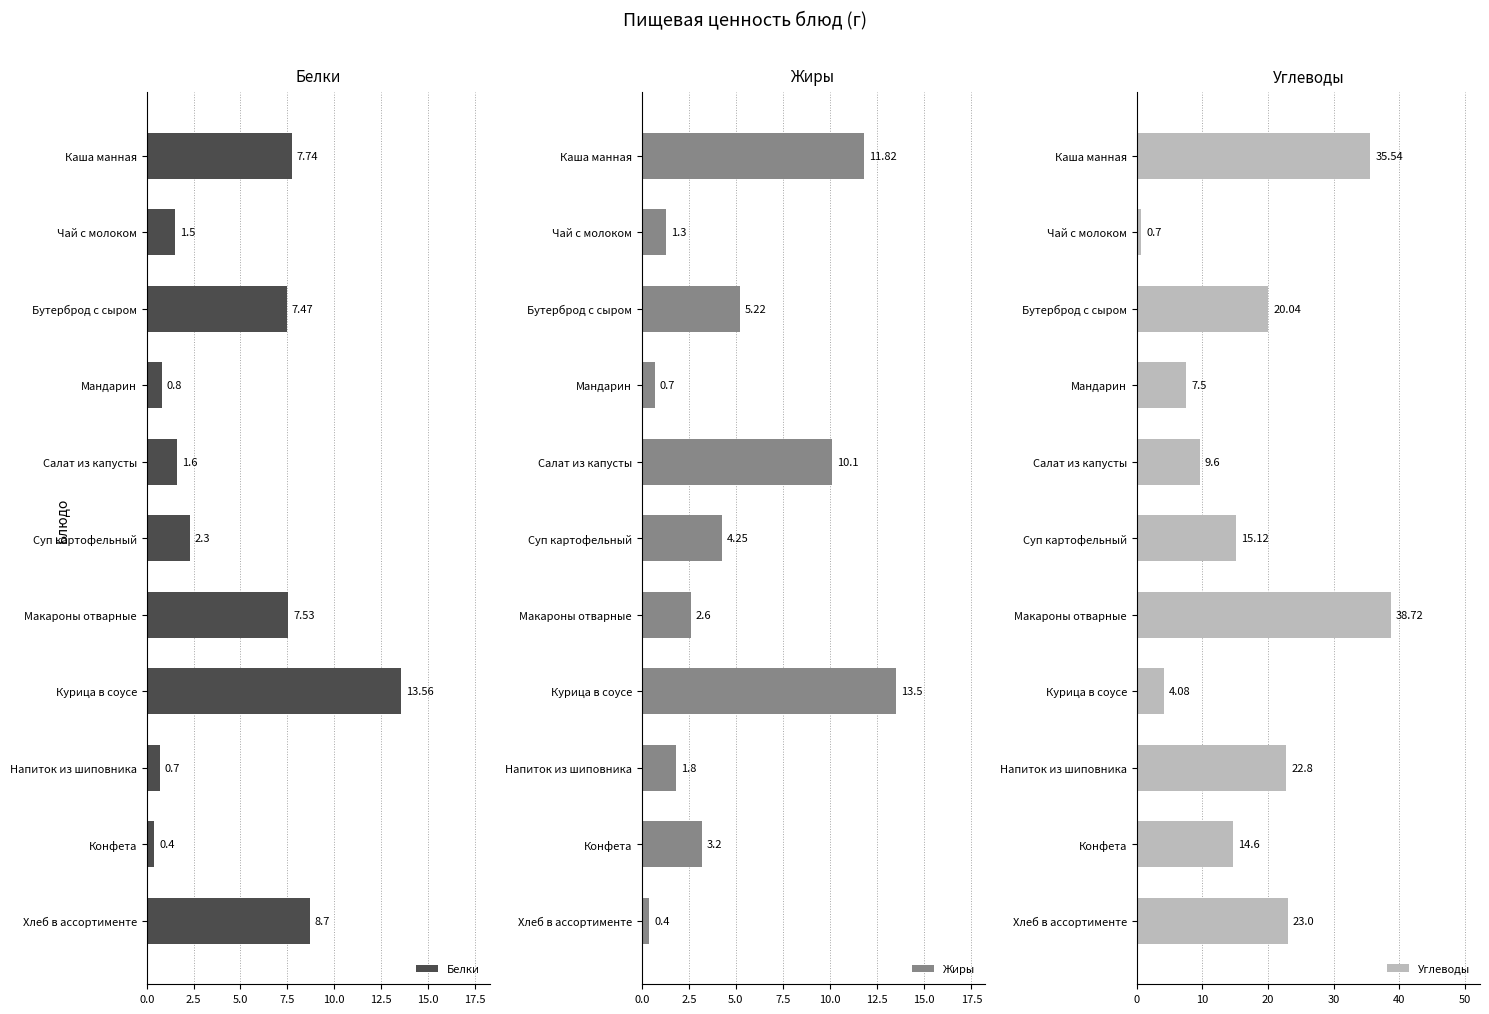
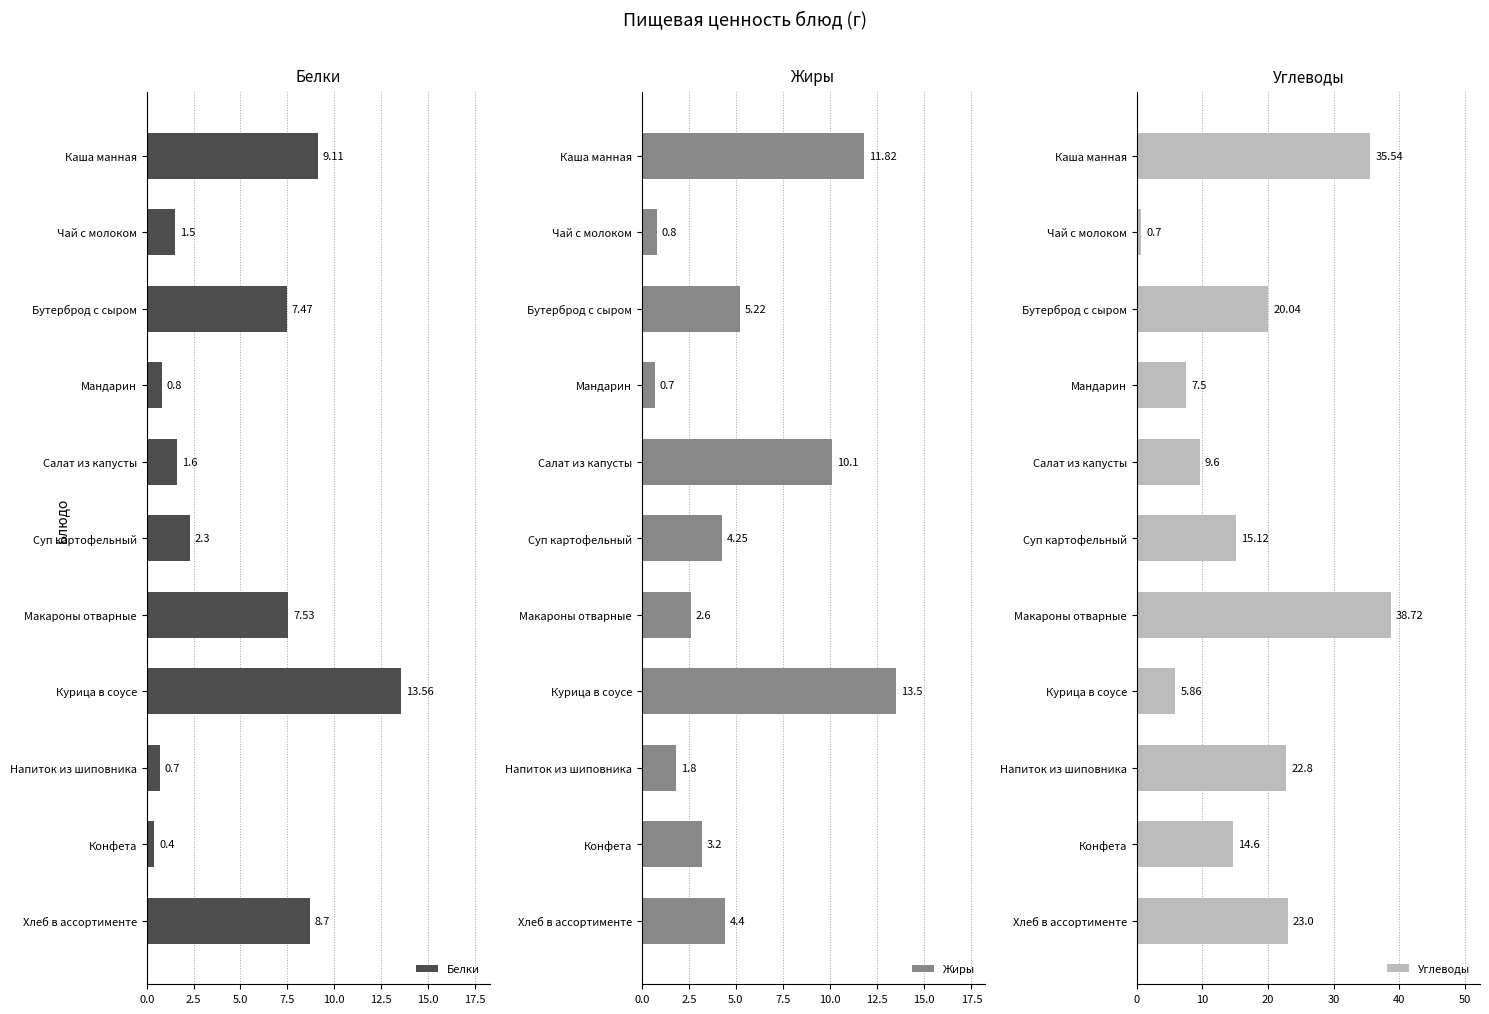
  {
    "Белки": {
-     "Каша манная": 7.74,
+     "Каша манная": 9.11,
      "Чай с молоком": 1.5,
      "Бутерброд с сыром": 7.47,
      "Мандарин": 0.8,
      "Салат из капусты": 1.6,
      "Суп картофельный": 2.3,
      "Макароны отварные": 7.53,
      "Курица в соусе": 13.56,
      "Напиток из шиповника": 0.7,
      "Конфета": 0.4,
      "Хлеб в ассортименте": 8.7
    },
    "Жиры": {
      "Каша манная": 11.82,
-     "Чай с молоком": 1.3,
+     "Чай с молоком": 0.8,
      "Бутерброд с сыром": 5.22,
      "Мандарин": 0.7,
      "Салат из капусты": 10.1,
      "Суп картофельный": 4.25,
      "Макароны отварные": 2.6,
      "Курица в соусе": 13.5,
      "Напиток из шиповника": 1.8,
      "Конфета": 3.2,
-     "Хлеб в ассортименте": 0.4
+     "Хлеб в ассортименте": 4.4
    },
    "Углеводы": {
      "Каша манная": 35.54,
      "Чай с молоком": 0.7,
      "Бутерброд с сыром": 20.04,
      "Мандарин": 7.5,
      "Салат из капусты": 9.6,
      "Суп картофельный": 15.12,
      "Макароны отварные": 38.72,
-     "Курица в соусе": 4.08,
+     "Курица в соусе": 5.86,
      "Напиток из шиповника": 22.8,
      "Конфета": 14.6,
      "Хлеб в ассортименте": 23.0
    }
  }
